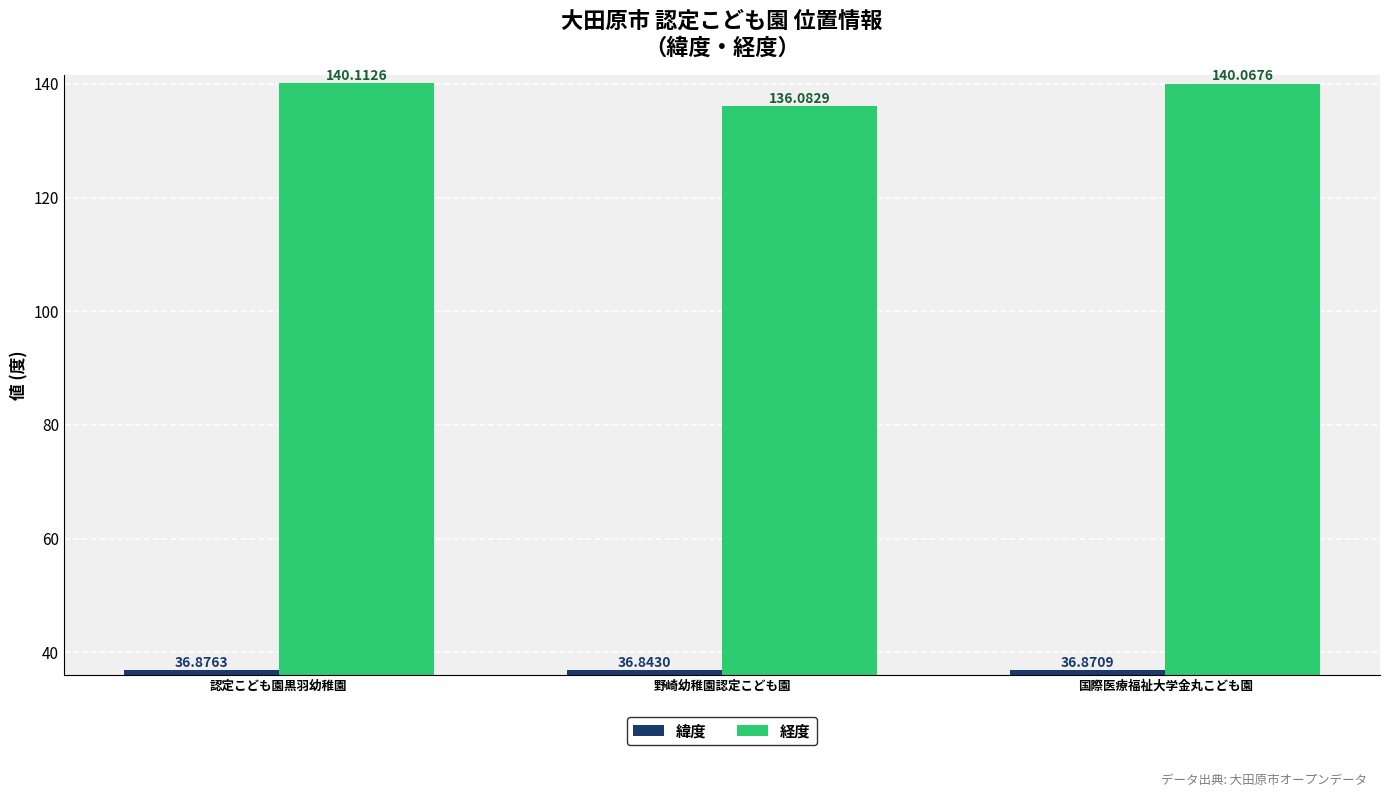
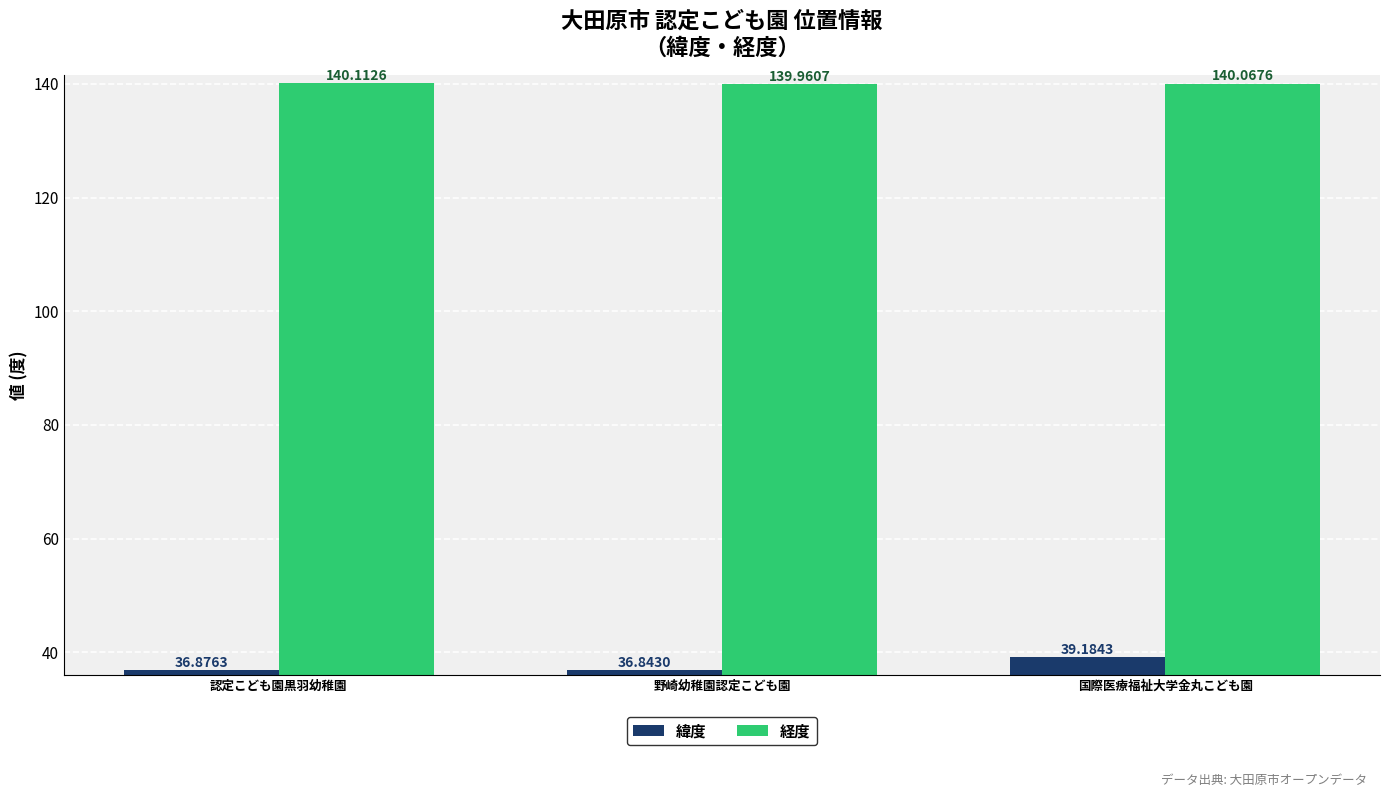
  {
    "緯度": {
      "認定こども園黒羽幼稚園": 36.8763,
      "野崎幼稚園認定こども園": 36.8430,
-     "国際医療福祉大学金丸こども園": 36.8709
+     "国際医療福祉大学金丸こども園": 39.1843
    },
    "経度": {
      "認定こども園黒羽幼稚園": 140.1126,
-     "野崎幼稚園認定こども園": 136.0829,
+     "野崎幼稚園認定こども園": 139.9607,
      "国際医療福祉大学金丸こども園": 140.0676
    }
  }
